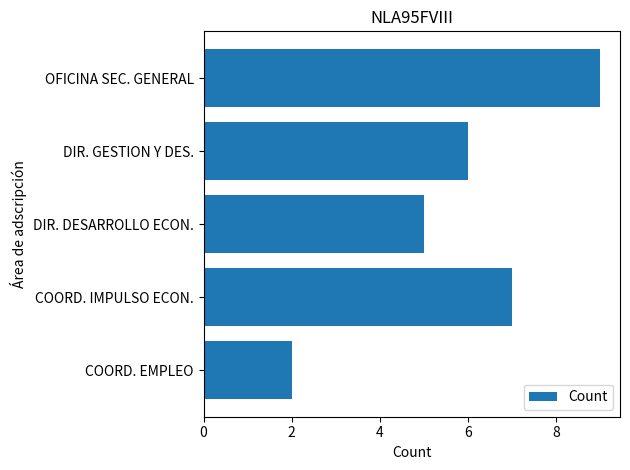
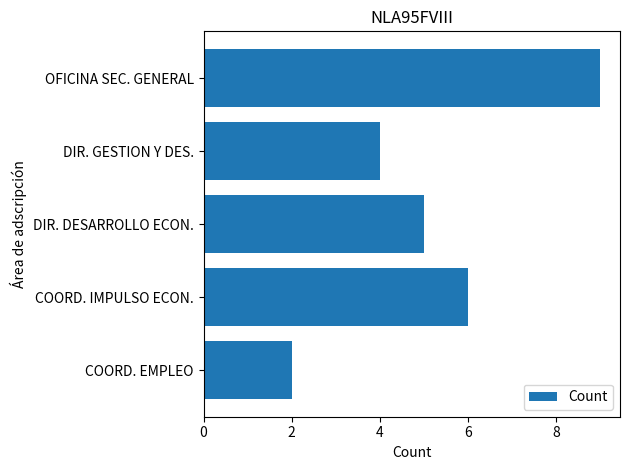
  {
    "OFICINA SEC. GENERAL": 9,
-   "DIR. GESTION Y DES.": 6,
+   "DIR. GESTION Y DES.": 4,
    "DIR. DESARROLLO ECON.": 5,
-   "COORD. IMPULSO ECON.": 7,
+   "COORD. IMPULSO ECON.": 6,
    "COORD. EMPLEO": 2
  }
